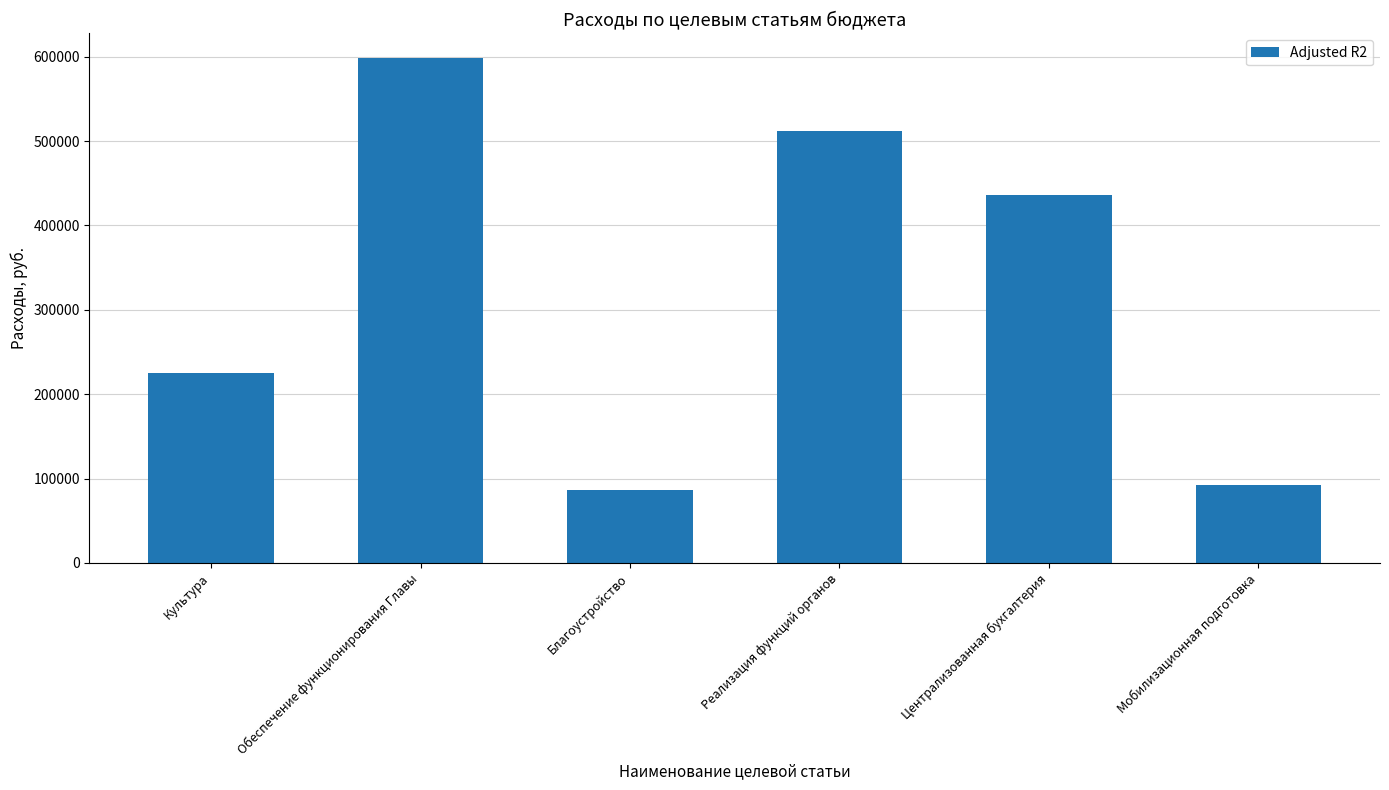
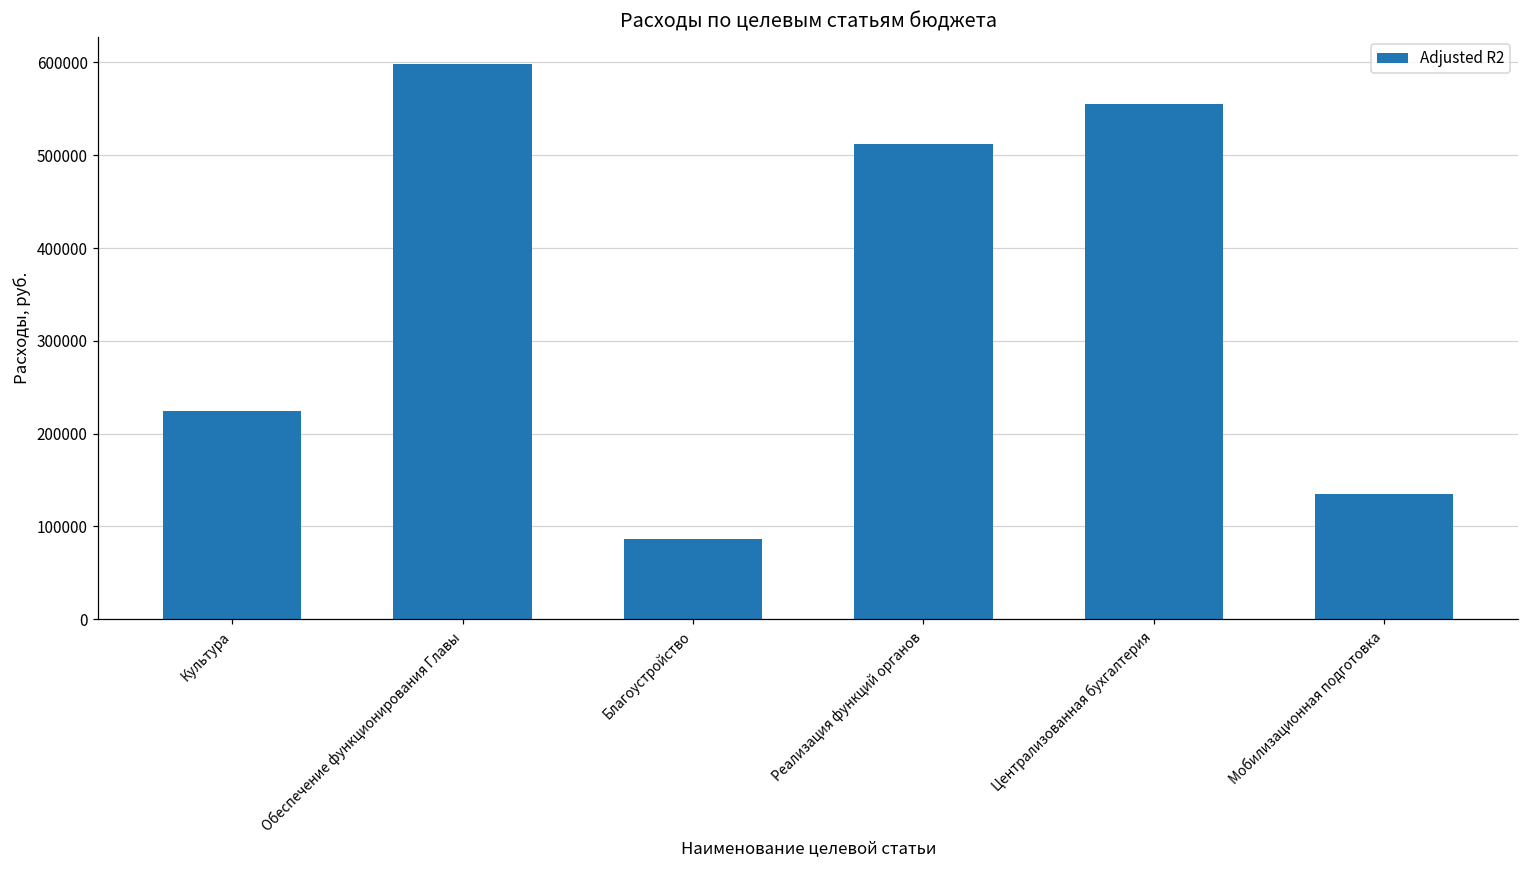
  {
    "Культура": 220000,
    "Обеспечение функционирования Главы": 600000,
    "Благоустройство": 90000,
    "Реализация функций органов": 510000,
-   "Централизованная бухгалтерия": 440000,
-   "Мобилизационная подготовка": 90000
+   "Централизованная бухгалтерия": 560000,
+   "Мобилизационная подготовка": 130000
  }
